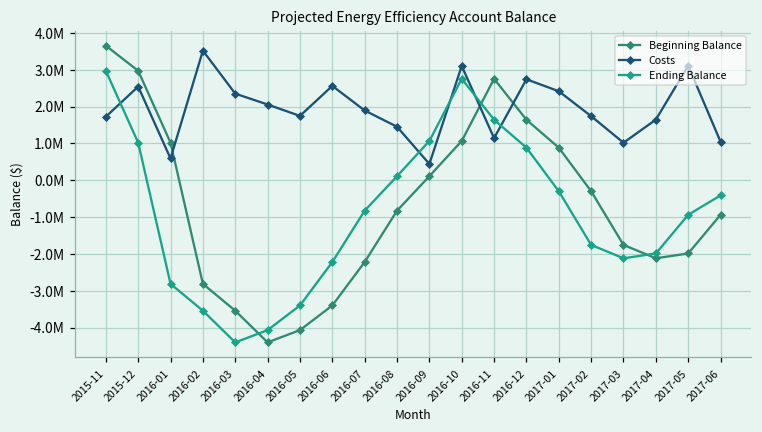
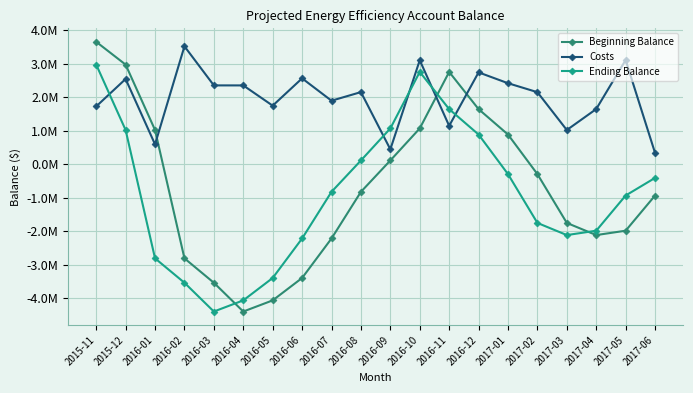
  {
    "Costs": {
      "2015-11": 1700000,
      "2015-12": 2500000,
      "2016-01": 600000,
      "2016-02": 3500000,
      "2016-03": 2400000,
-     "2016-04": 2100000,
+     "2016-04": 2300000,
      "2016-05": 1700000,
      "2016-06": 2600000,
      "2016-07": 1900000,
-     "2016-08": 1500000,
+     "2016-08": 2200000,
      "2016-09": 400000,
      "2016-10": 3100000,
      "2016-11": 1100000,
      "2016-12": 2700000,
      "2017-01": 2400000,
-     "2017-02": 1700000,
+     "2017-02": 2100000,
      "2017-03": 1000000,
      "2017-04": 1600000,
-     "2017-06": 1000000
+     "2017-06": 300000
    }
  }
